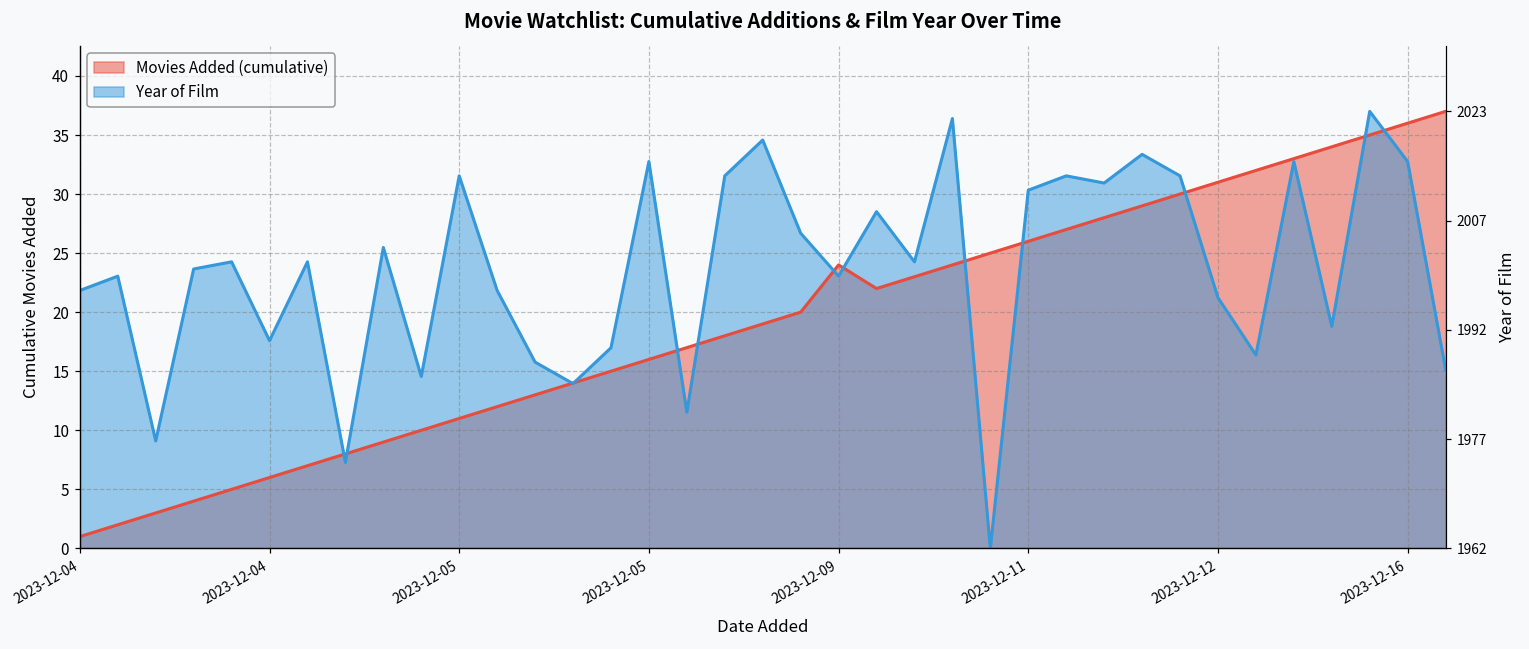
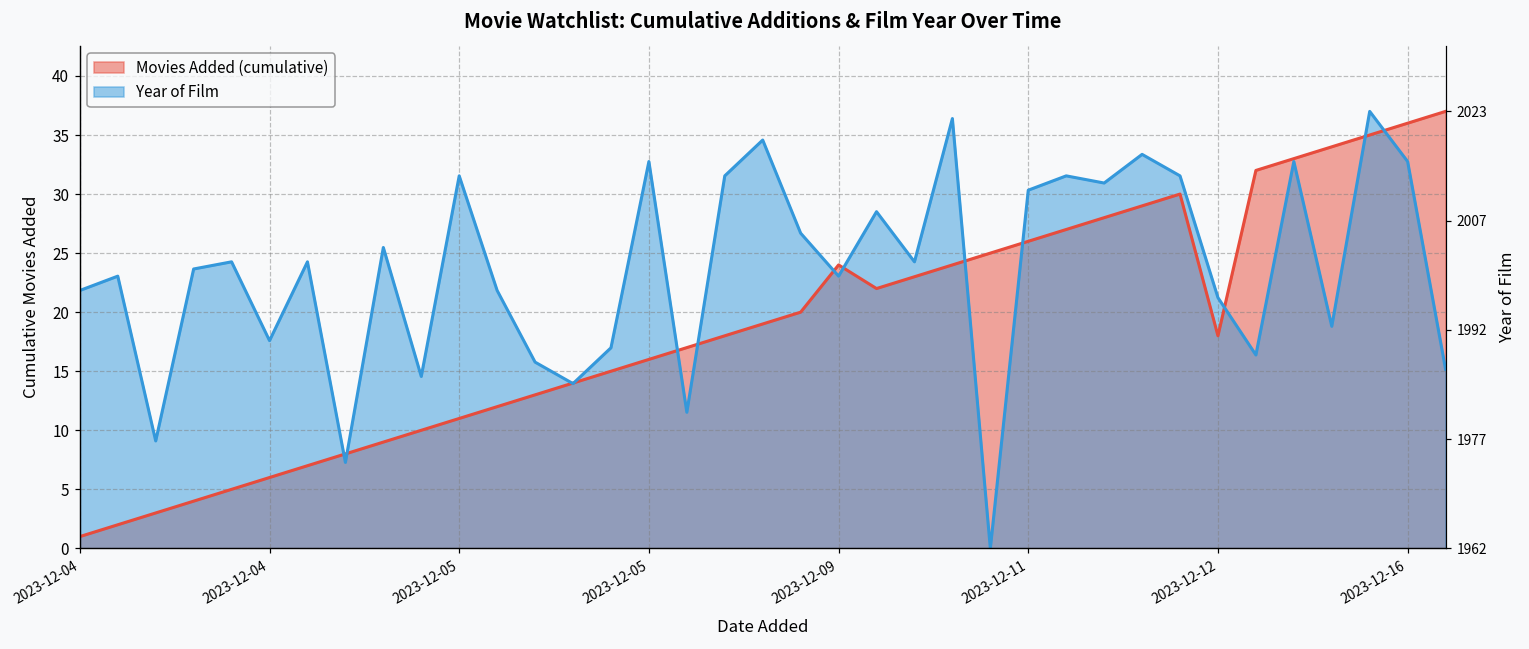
  {
    "Movies Added (cumulative)": {
      "2023-12-09": 24,
-     "2023-12-12": 31,
+     "2023-12-12": 18,
      "2023-12-16": 36
    }
  }
